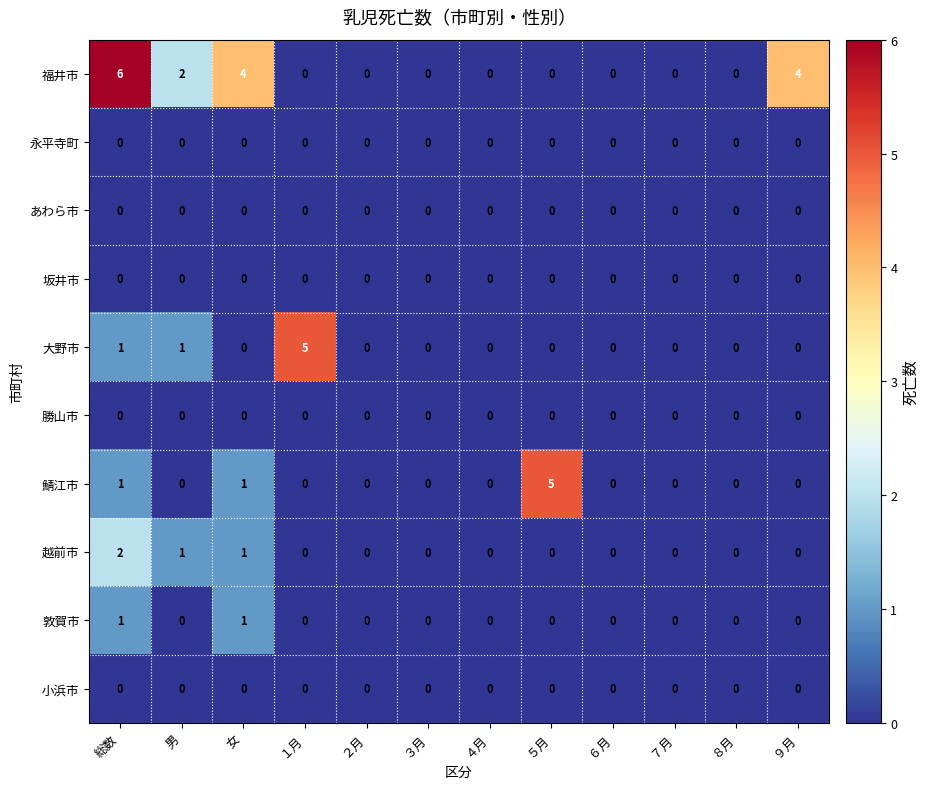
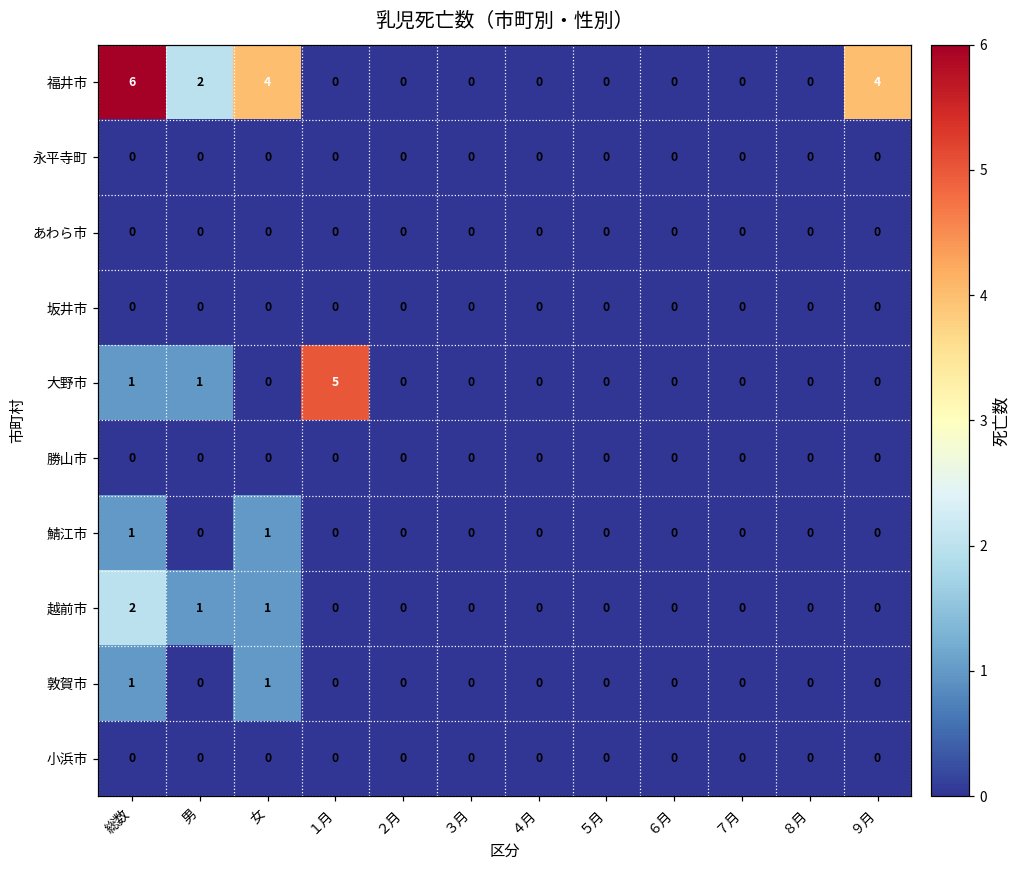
  {
    "福井市": {
      "総数": 6,
      "男": 2,
      "女": 4,
      "１月": 0,
      "２月": 0,
      "３月": 0,
      "４月": 0,
      "５月": 0,
      "６月": 0,
      "７月": 0,
      "８月": 0,
      "９月": 4
    },
    "永平寺町": {
      "総数": 0,
      "男": 0,
      "女": 0,
      "１月": 0,
      "２月": 0,
      "３月": 0,
      "４月": 0,
      "５月": 0,
      "６月": 0,
      "７月": 0,
      "８月": 0,
      "９月": 0
    },
    "あわら市": {
      "総数": 0,
      "男": 0,
      "女": 0,
      "１月": 0,
      "２月": 0,
      "３月": 0,
      "４月": 0,
      "５月": 0,
      "６月": 0,
      "７月": 0,
      "８月": 0,
      "９月": 0
    },
    "坂井市": {
      "総数": 0,
      "男": 0,
      "女": 0,
      "１月": 0,
      "２月": 0,
      "３月": 0,
      "４月": 0,
      "５月": 0,
      "６月": 0,
      "７月": 0,
      "８月": 0,
      "９月": 0
    },
    "大野市": {
      "総数": 1,
      "男": 1,
      "女": 0,
      "１月": 5,
      "２月": 0,
      "３月": 0,
      "４月": 0,
      "５月": 0,
      "６月": 0,
      "７月": 0,
      "８月": 0,
      "９月": 0
    },
    "勝山市": {
      "総数": 0,
      "男": 0,
      "女": 0,
      "１月": 0,
      "２月": 0,
      "３月": 0,
      "４月": 0,
      "５月": 0,
      "６月": 0,
      "７月": 0,
      "８月": 0,
      "９月": 0
    },
    "鯖江市": {
      "総数": 1,
      "男": 0,
      "女": 1,
      "１月": 0,
      "２月": 0,
      "３月": 0,
      "４月": 0,
-     "５月": 5,
+     "５月": 0,
      "６月": 0,
      "７月": 0,
      "８月": 0,
      "９月": 0
    },
    "越前市": {
      "総数": 2,
      "男": 1,
      "女": 1,
      "１月": 0,
      "２月": 0,
      "３月": 0,
      "４月": 0,
      "５月": 0,
      "６月": 0,
      "７月": 0,
      "８月": 0,
      "９月": 0
    },
    "敦賀市": {
      "総数": 1,
      "男": 0,
      "女": 1,
      "１月": 0,
      "２月": 0,
      "３月": 0,
      "４月": 0,
      "５月": 0,
      "６月": 0,
      "７月": 0,
      "８月": 0,
      "９月": 0
    },
    "小浜市": {
      "総数": 0,
      "男": 0,
      "女": 0,
      "１月": 0,
      "２月": 0,
      "３月": 0,
      "４月": 0,
      "５月": 0,
      "６月": 0,
      "７月": 0,
      "８月": 0,
      "９月": 0
    }
  }
